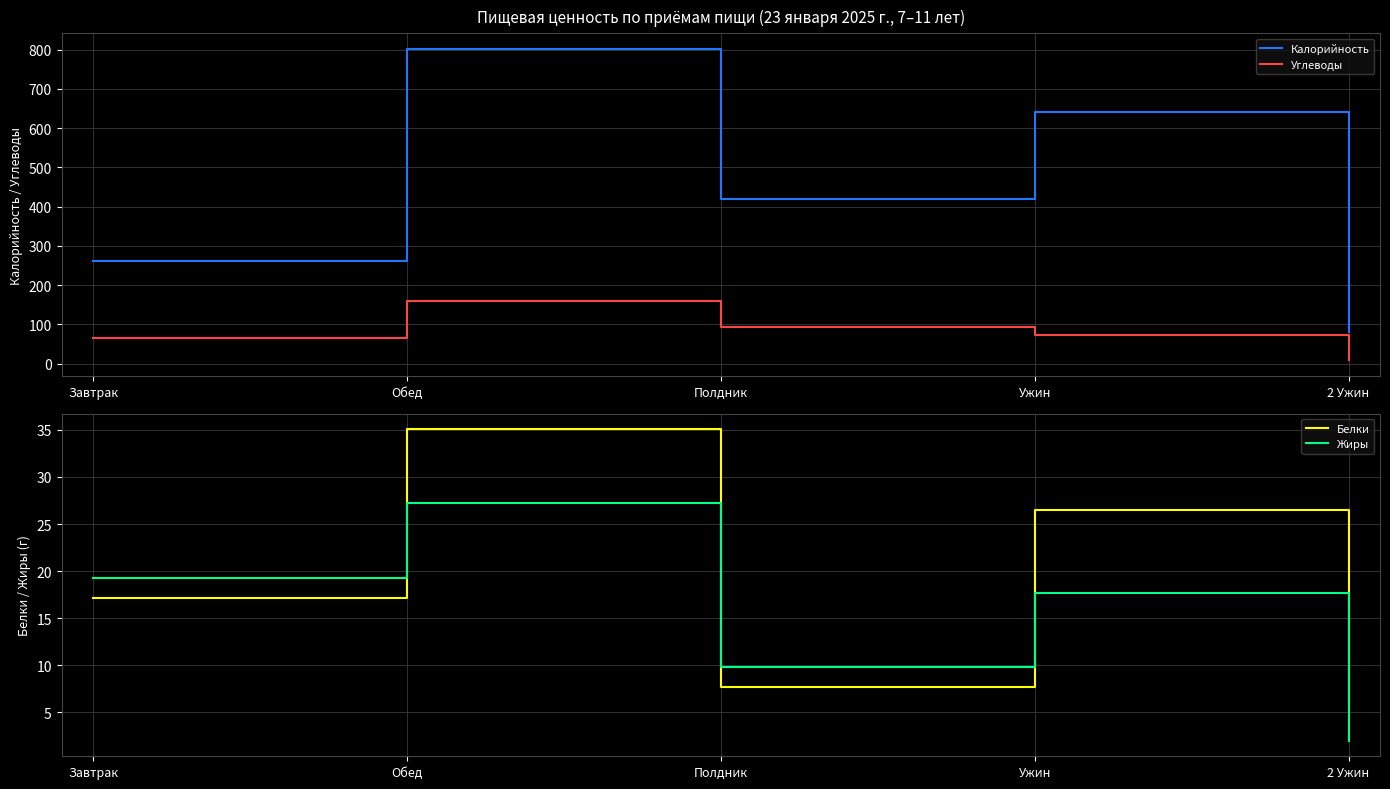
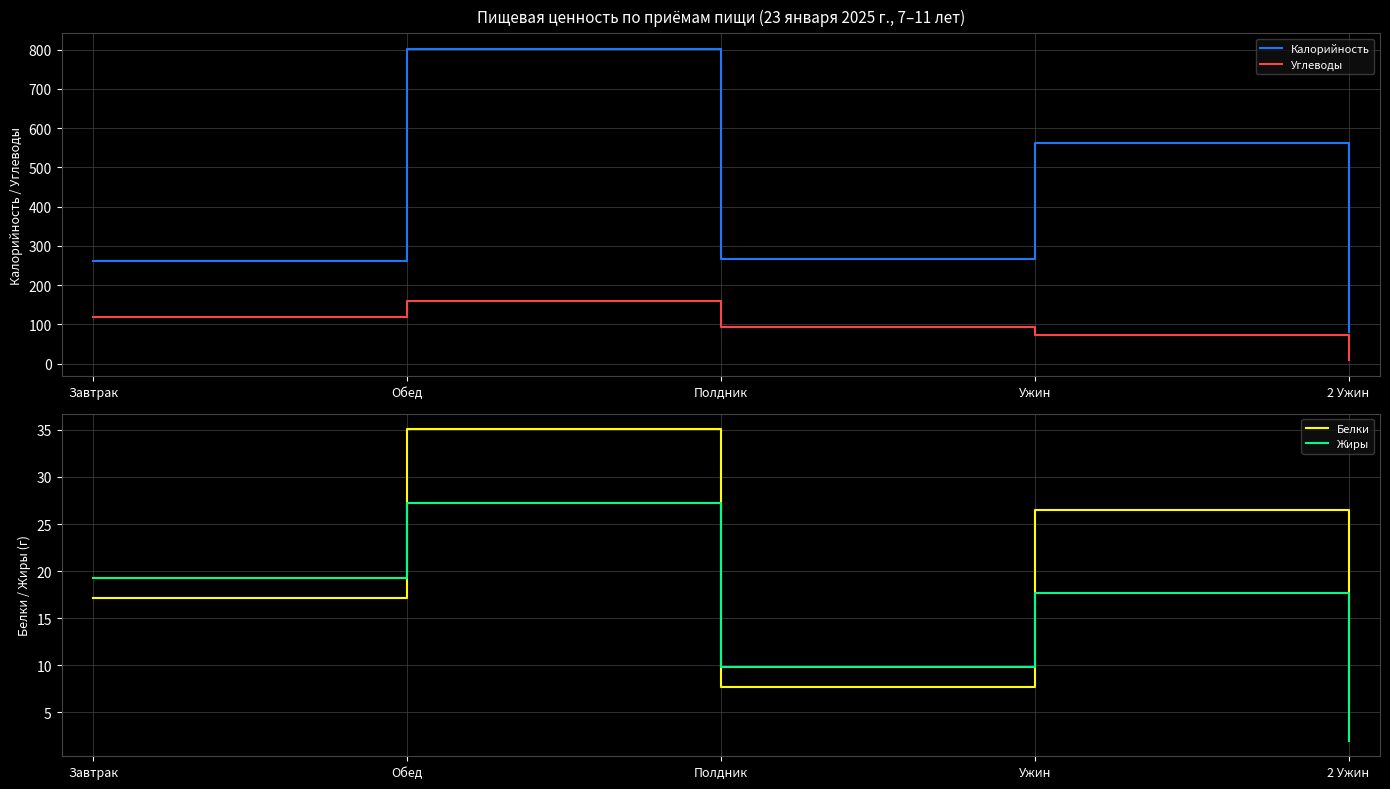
  {
    "Пищевая ценность по приёмам пищи (23 января 2025 г., 7–11 лет)": {
      "Калорийность": {
        "Завтрак": 260,
        "Обед": 800,
-       "Полдник": 420,
-       "Ужин": 640,
+       "Полдник": 270,
+       "Ужин": 560,
        "2 Ужин": 80
      },
      "Углеводы": {
-       "Завтрак": 70,
+       "Завтрак": 120,
        "Обед": 160,
        "Полдник": 90,
        "Ужин": 70,
        "2 Ужин": 10
      }
    }
  }
